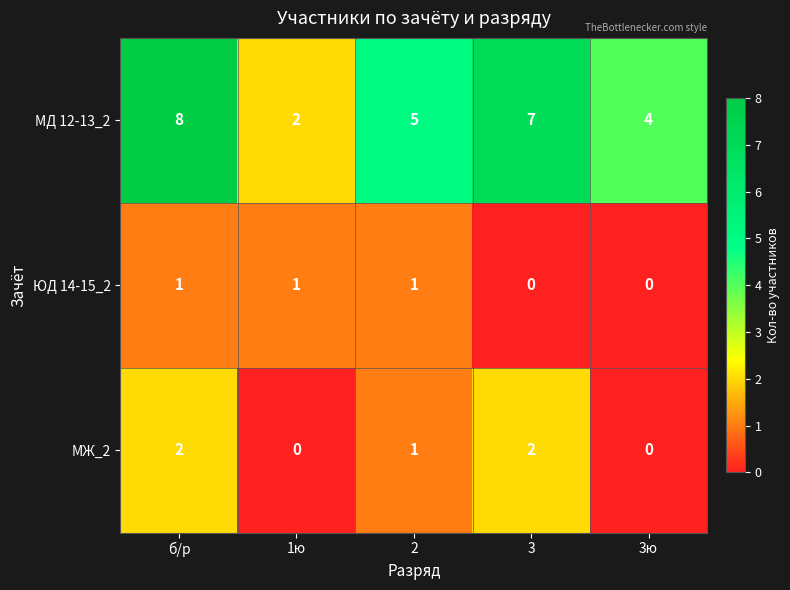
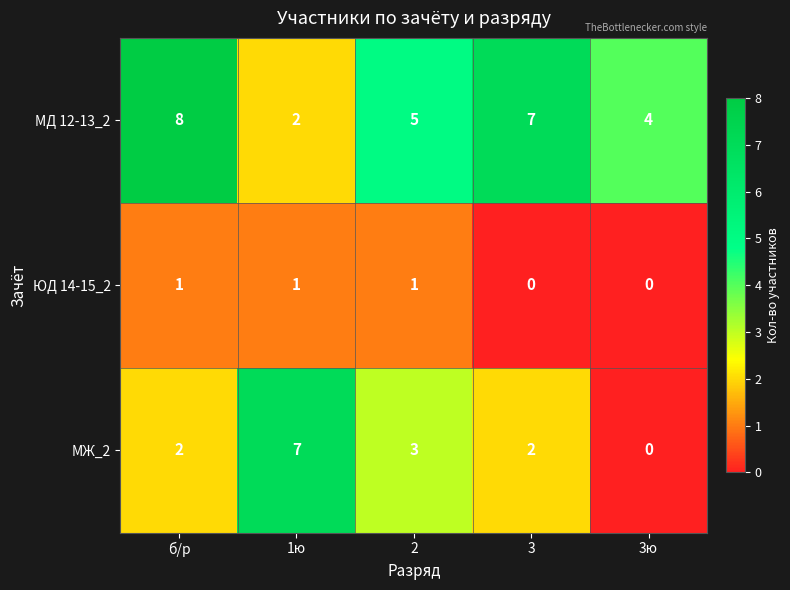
  {
    "МД 12-13_2": {
      "б/р": 8,
      "1ю": 2,
      "2": 5,
      "3": 7,
      "3ю": 4
    },
    "ЮД 14-15_2": {
      "б/р": 1,
      "1ю": 1,
      "2": 1,
      "3": 0,
      "3ю": 0
    },
    "МЖ_2": {
      "б/р": 2,
-     "1ю": 0,
-     "2": 1,
+     "1ю": 7,
+     "2": 3,
      "3": 2,
      "3ю": 0
    }
  }
